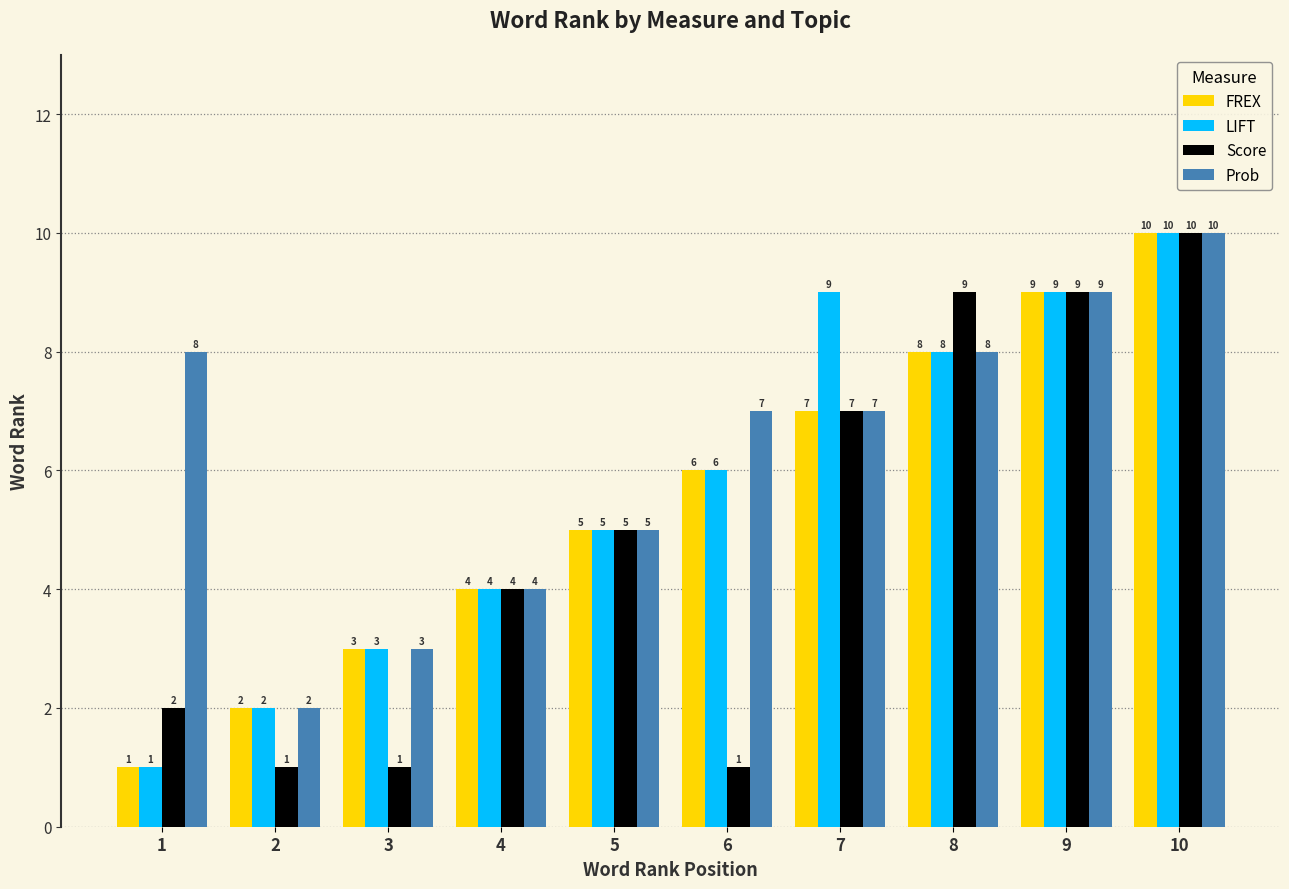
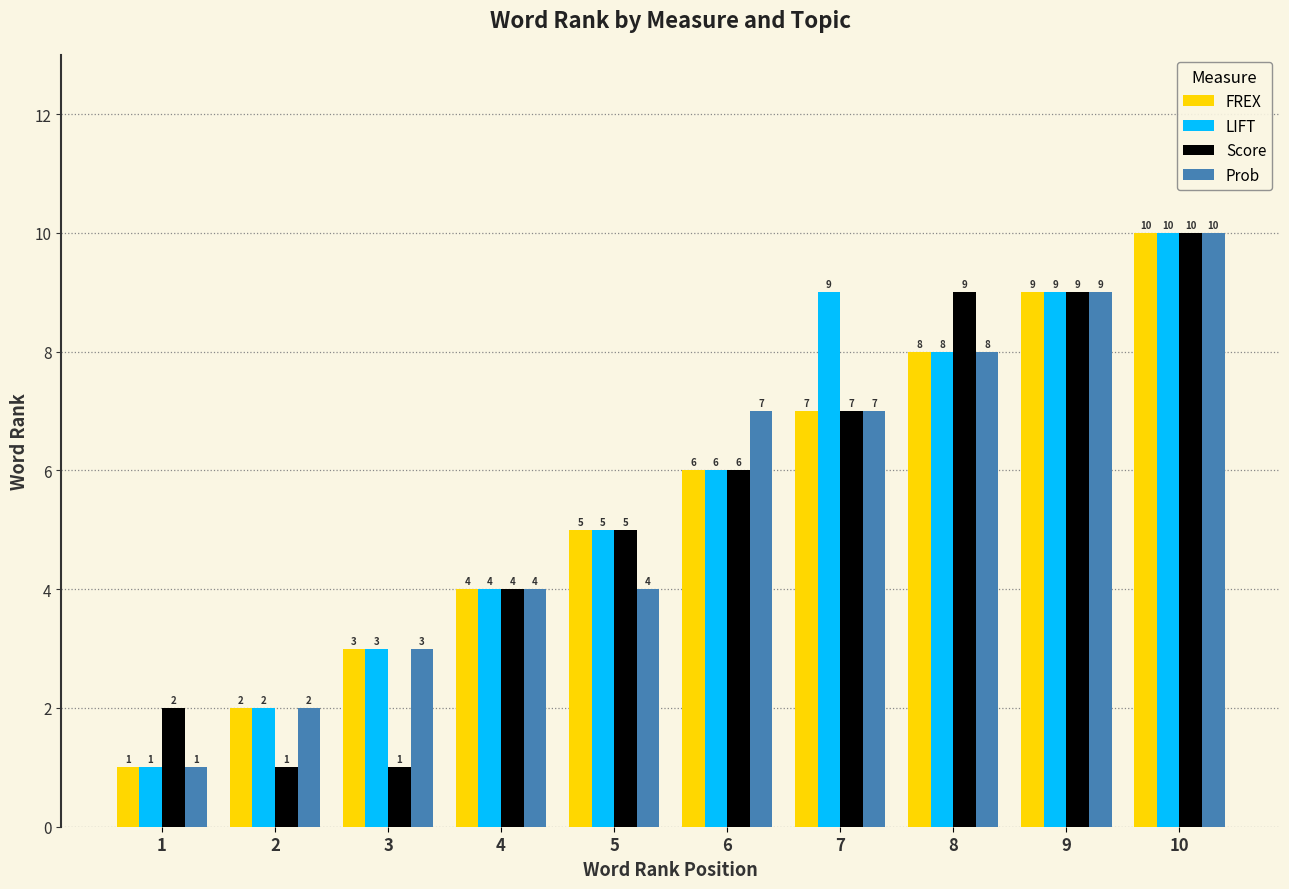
  {
    "FREX": {
      "1": 1,
      "2": 2,
      "3": 3,
      "4": 4,
      "5": 5,
      "6": 6,
      "7": 7,
      "8": 8,
      "9": 9,
      "10": 10
    },
    "LIFT": {
      "1": 1,
      "2": 2,
      "3": 3,
      "4": 4,
      "5": 5,
      "6": 6,
      "7": 9,
      "8": 8,
      "9": 9,
      "10": 10
    },
    "Score": {
      "1": 2,
      "2": 1,
      "3": 1,
      "4": 4,
      "5": 5,
-     "6": 1,
+     "6": 6,
      "7": 7,
      "8": 9,
      "9": 9,
      "10": 10
    },
    "Prob": {
-     "1": 8,
+     "1": 1,
      "2": 2,
      "3": 3,
      "4": 4,
-     "5": 5,
+     "5": 4,
      "6": 7,
      "7": 7,
      "8": 8,
      "9": 9,
      "10": 10
    }
  }
